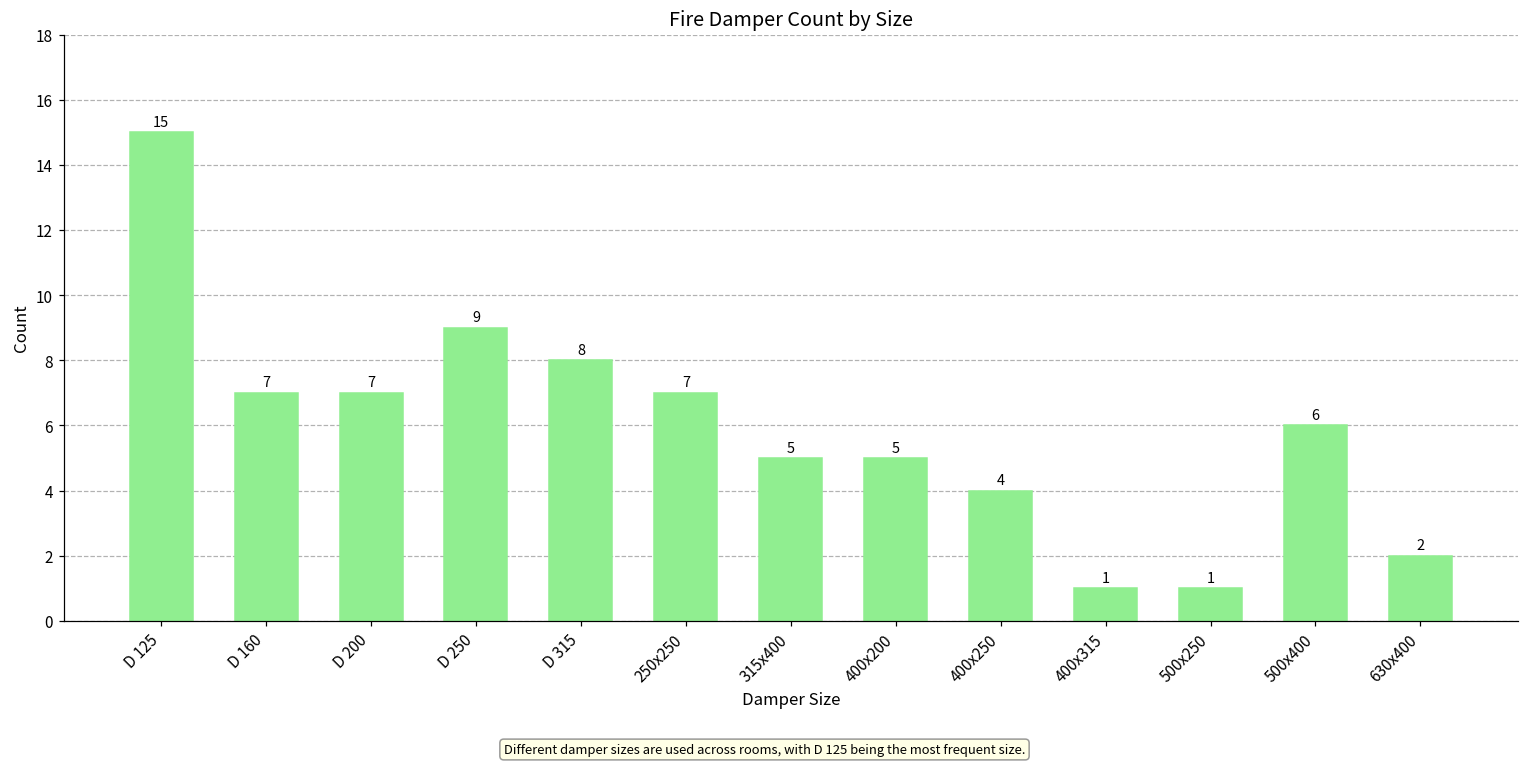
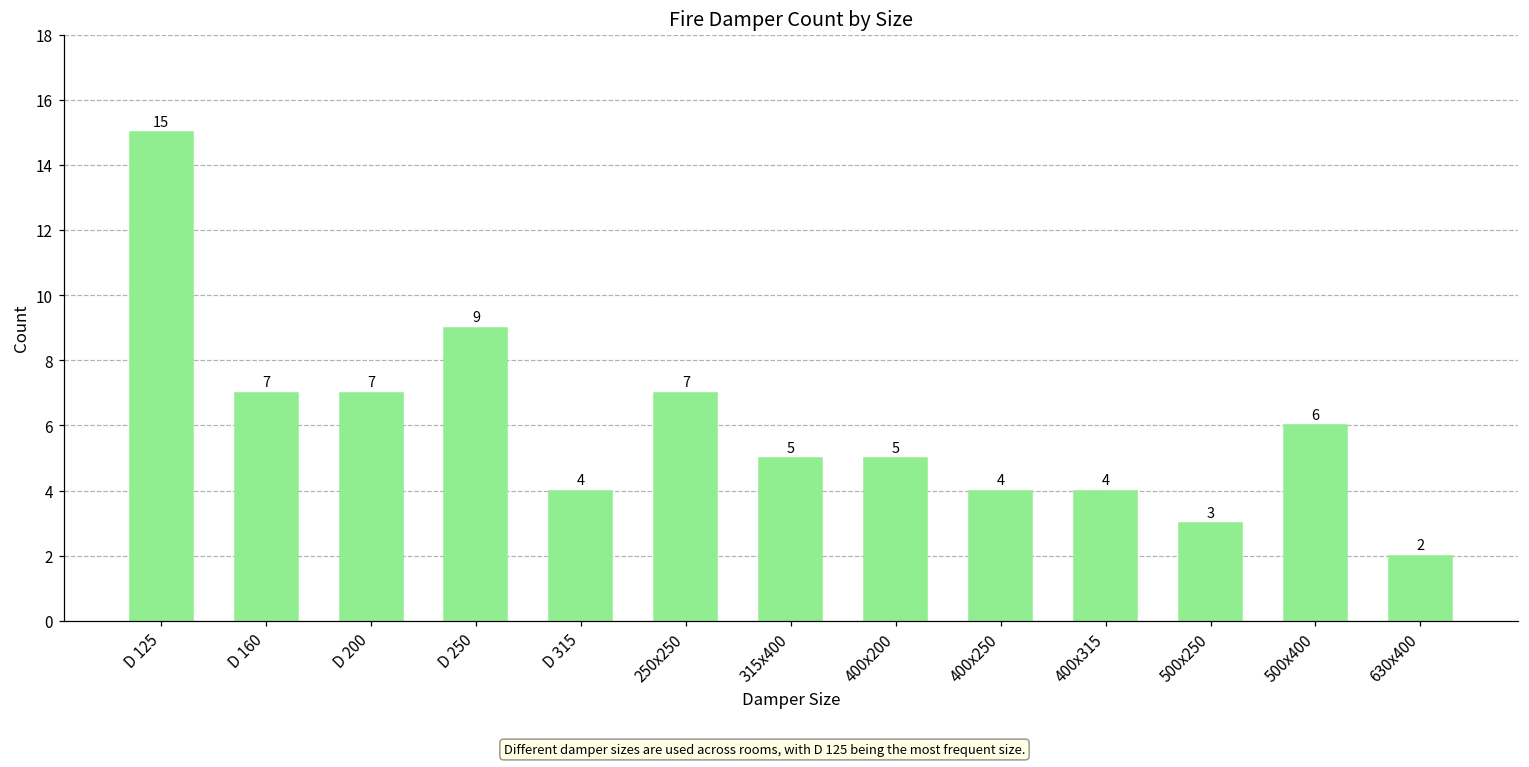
  {
    "D 125": 15,
    "D 160": 7,
    "D 200": 7,
    "D 250": 9,
-   "D 315": 8,
+   "D 315": 4,
    "250x250": 7,
    "315x400": 5,
    "400x200": 5,
    "400x250": 4,
-   "400x315": 1,
-   "500x250": 1,
+   "400x315": 4,
+   "500x250": 3,
    "500x400": 6,
    "630x400": 2
  }
